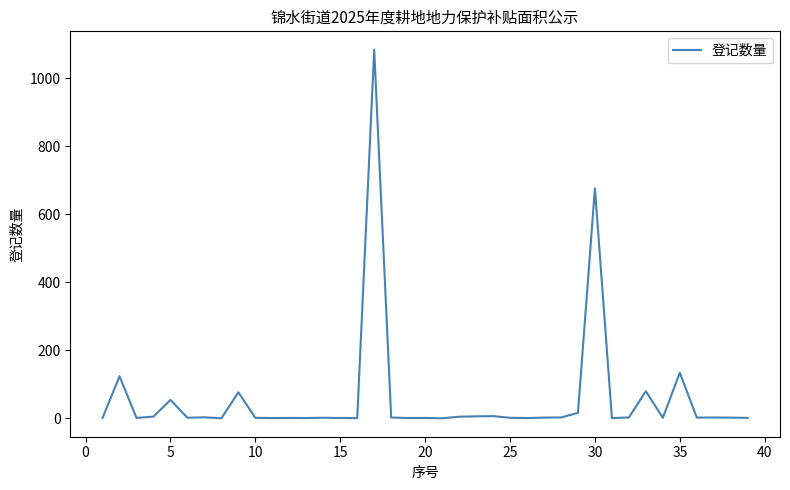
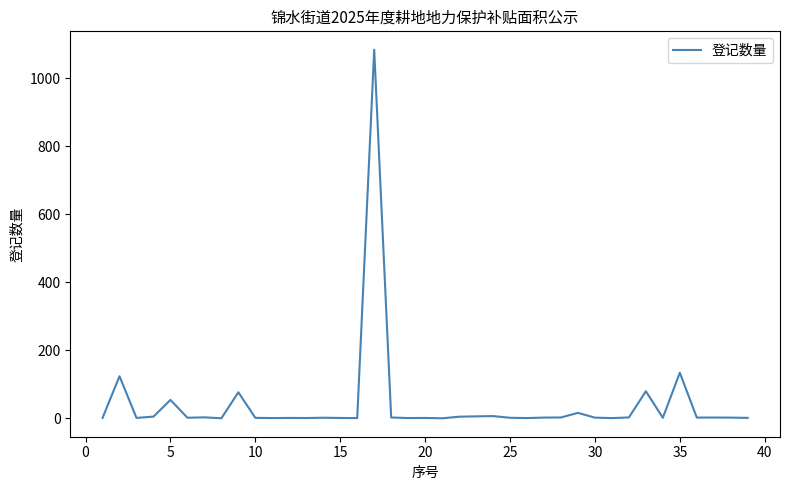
  {
    "5": 50,
    "10": 0,
    "15": 0,
    "20": 0,
    "25": 0,
-   "30": 680,
+   "30": 0,
    "35": 130
  }
